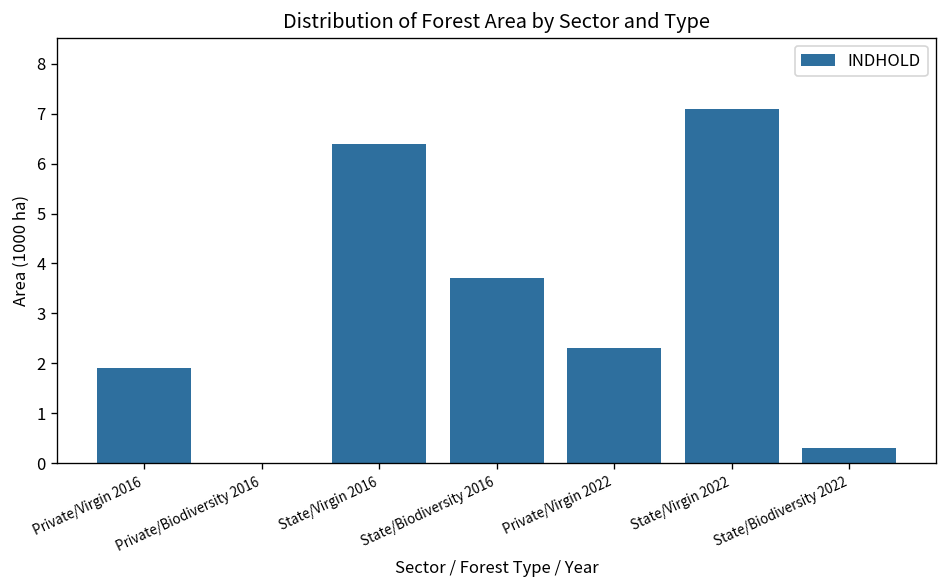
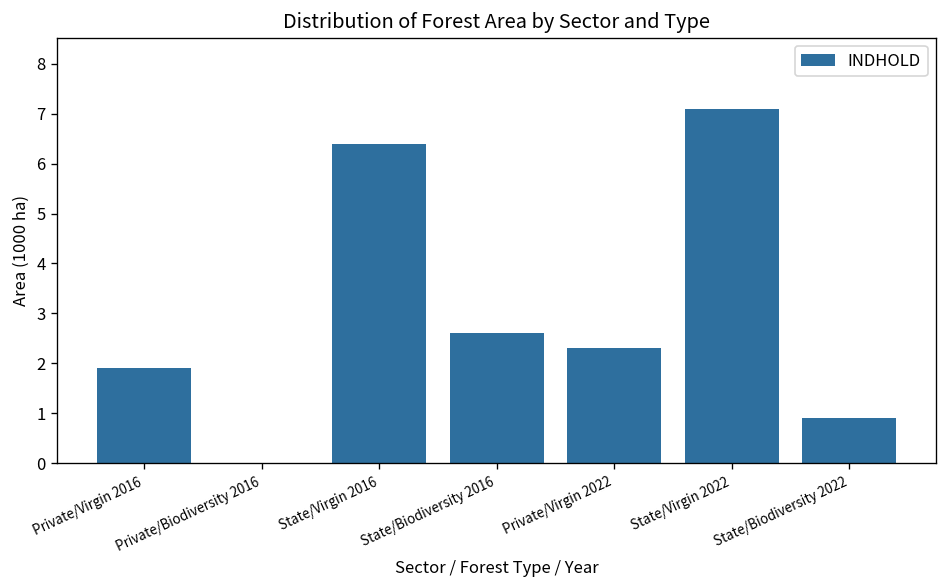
  {
    "Private/Virgin 2016": 1.9,
    "Private/Biodiversity 2016": 0.0,
    "State/Virgin 2016": 6.4,
-   "State/Biodiversity 2016": 3.7,
+   "State/Biodiversity 2016": 2.6,
    "Private/Virgin 2022": 2.3,
    "State/Virgin 2022": 7.1,
-   "State/Biodiversity 2022": 0.3
+   "State/Biodiversity 2022": 0.9
  }
